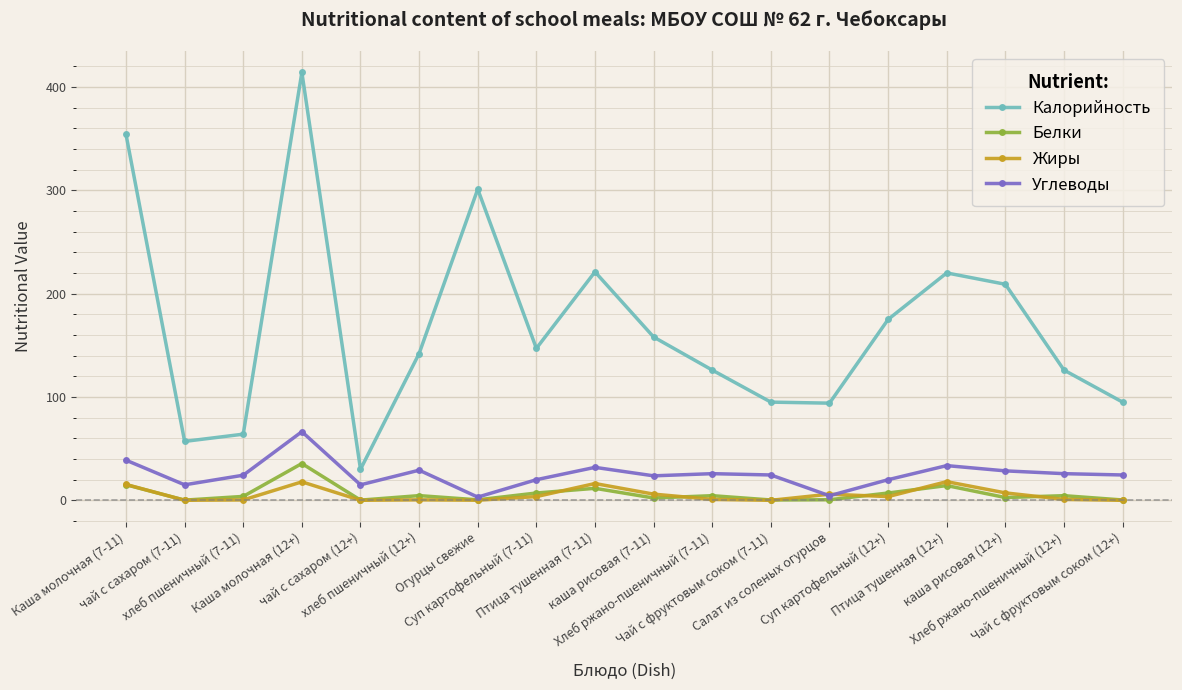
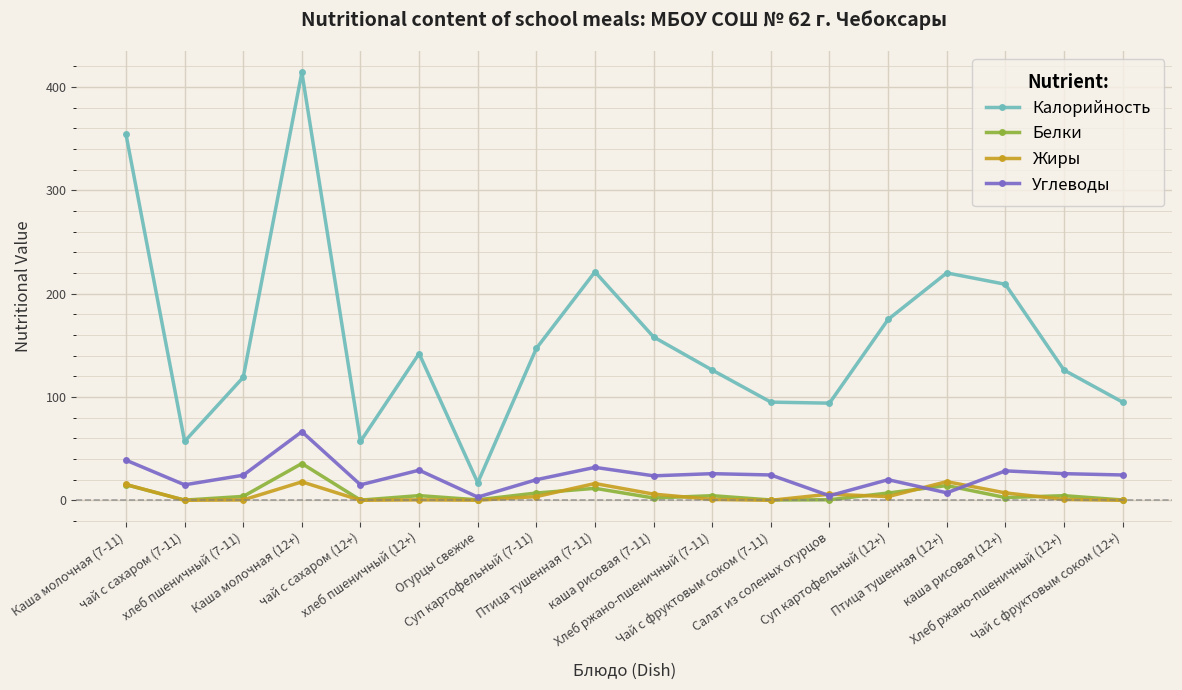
  {
    "Калорийность": {
      "Каша молочная (7-11)": 354,
      "чай с сахаром (7-11)": 57,
-     "хлеб пшеничный (7-11)": 64,
+     "хлеб пшеничный (7-11)": 119,
      "Каша молочная (12+)": 414,
-     "чай с сахаром (12+)": 30,
+     "чай с сахаром (12+)": 57,
      "хлеб пшеничный (12+)": 142,
-     "Огурцы свежие": 301,
+     "Огурцы свежие": 17,
      "Суп картофельный (7-11)": 147,
      "Птица тушенная (7-11)": 221,
      "каша рисовая (7-11)": 158,
      "Хлеб ржано-пшеничный (7-11)": 126,
      "Чай с фруктовым соком (7-11)": 95,
      "Салат из соленых огурцов": 94,
      "Суп картофельный (12+)": 175,
      "Птица тушенная (12+)": 220,
      "каша рисовая (12+)": 209,
      "Хлеб ржано-пшеничный (12+)": 126,
      "Чай с фруктовым соком (12+)": 95
    },
    "Белки": {
      "хлеб пшеничный (7-11)": 4,
      "Каша молочная (12+)": 36,
      "хлеб пшеничный (12+)": 5,
      "Суп картофельный (7-11)": 7,
      "Птица тушенная (7-11)": 12,
      "каша рисовая (7-11)": 2,
      "Хлеб ржано-пшеничный (7-11)": 5,
      "Салат из соленых огурцов": 1,
      "Суп картофельный (12+)": 7,
      "Птица тушенная (12+)": 14,
      "каша рисовая (12+)": 3,
      "Хлеб ржано-пшеничный (12+)": 5
    },
    "Жиры": {
      "хлеб пшеничный (7-11)": 0,
      "Каша молочная (12+)": 18,
      "хлеб пшеничный (12+)": 0,
      "Суп картофельный (7-11)": 4,
      "Птица тушенная (7-11)": 16,
      "каша рисовая (7-11)": 6,
      "Хлеб ржано-пшеничный (7-11)": 1,
      "Суп картофельный (12+)": 4,
      "Птица тушенная (12+)": 18,
      "каша рисовая (12+)": 7,
      "Хлеб ржано-пшеничный (12+)": 1
    },
    "Углеводы": {
      "Каша молочная (7-11)": 39,
      "чай с сахаром (7-11)": 15,
      "хлеб пшеничный (7-11)": 24,
      "Каша молочная (12+)": 66,
      "чай с сахаром (12+)": 15,
      "хлеб пшеничный (12+)": 29,
      "Огурцы свежие": 3,
      "Суп картофельный (7-11)": 20,
      "Птица тушенная (7-11)": 32,
      "каша рисовая (7-11)": 24,
      "Хлеб ржано-пшеничный (7-11)": 26,
      "Чай с фруктовым соком (7-11)": 25,
      "Суп картофельный (12+)": 20,
-     "Птица тушенная (12+)": 34,
+     "Птица тушенная (12+)": 7,
      "каша рисовая (12+)": 29,
      "Хлеб ржано-пшеничный (12+)": 26,
      "Чай с фруктовым соком (12+)": 25
    }
  }
